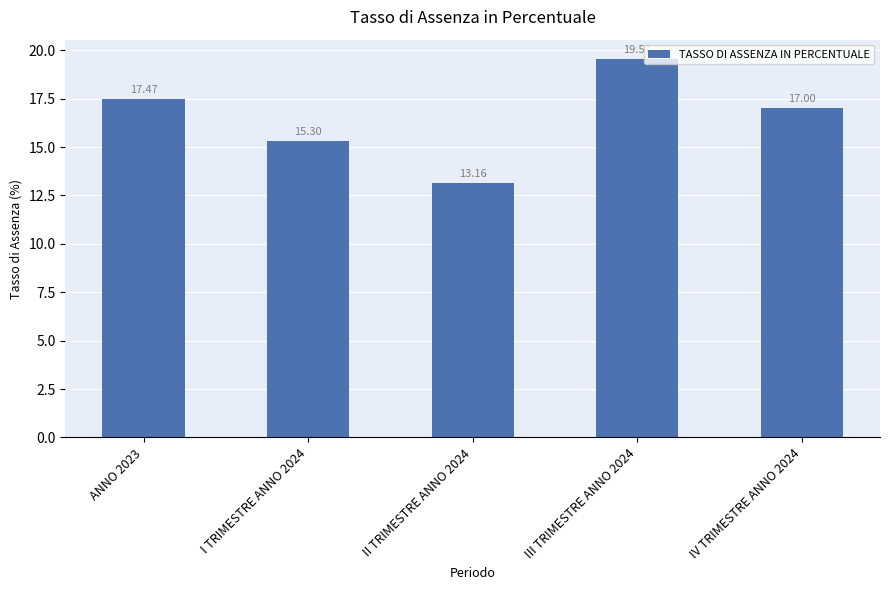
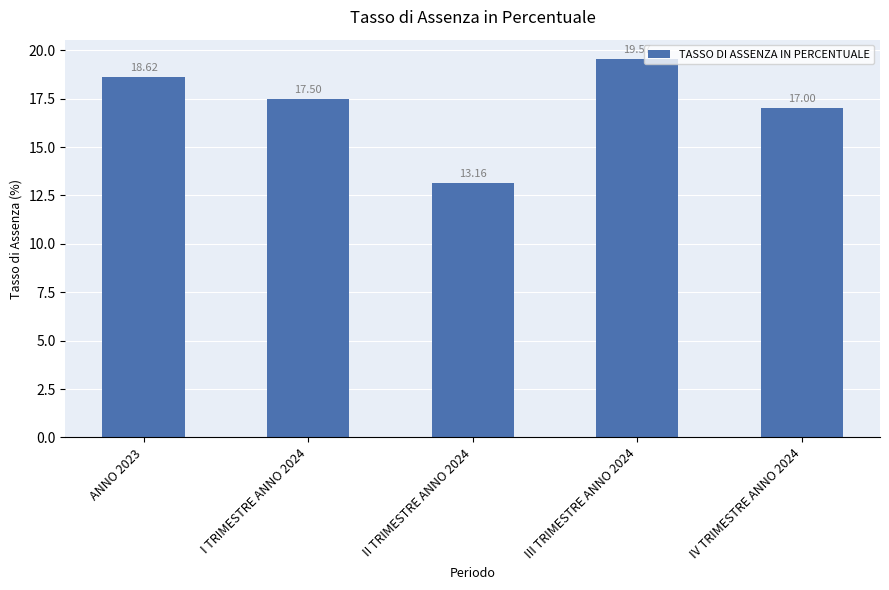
  {
-   "ANNO 2023": 17.47,
-   "I TRIMESTRE ANNO 2024": 15.30,
+   "ANNO 2023": 18.62,
+   "I TRIMESTRE ANNO 2024": 17.50,
    "II TRIMESTRE ANNO 2024": 13.16,
    "IV TRIMESTRE ANNO 2024": 17.00
  }
